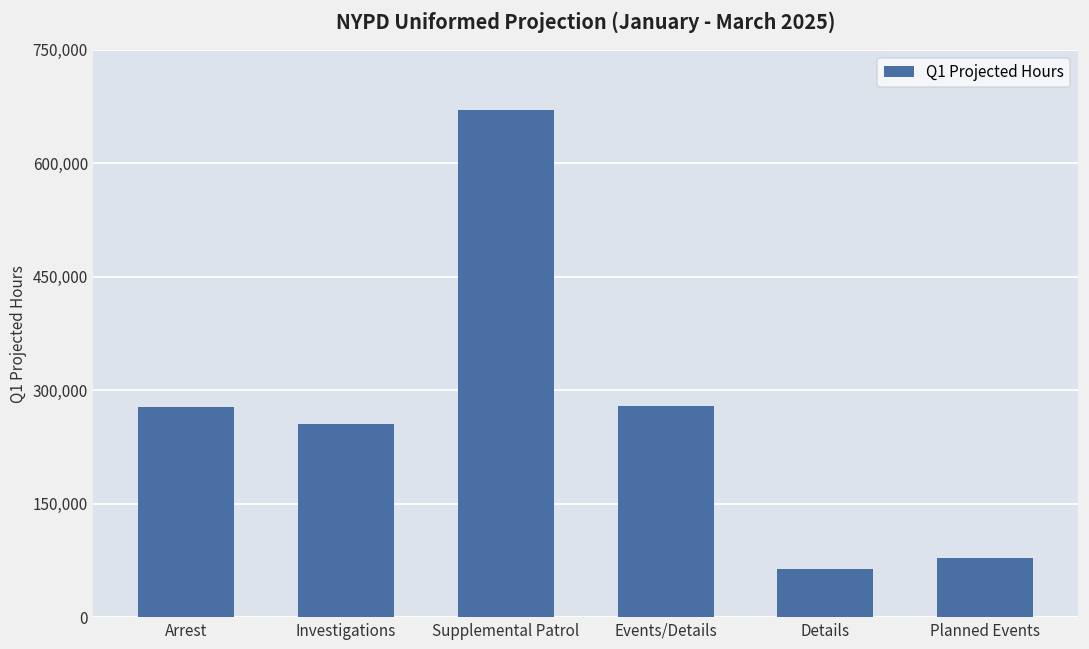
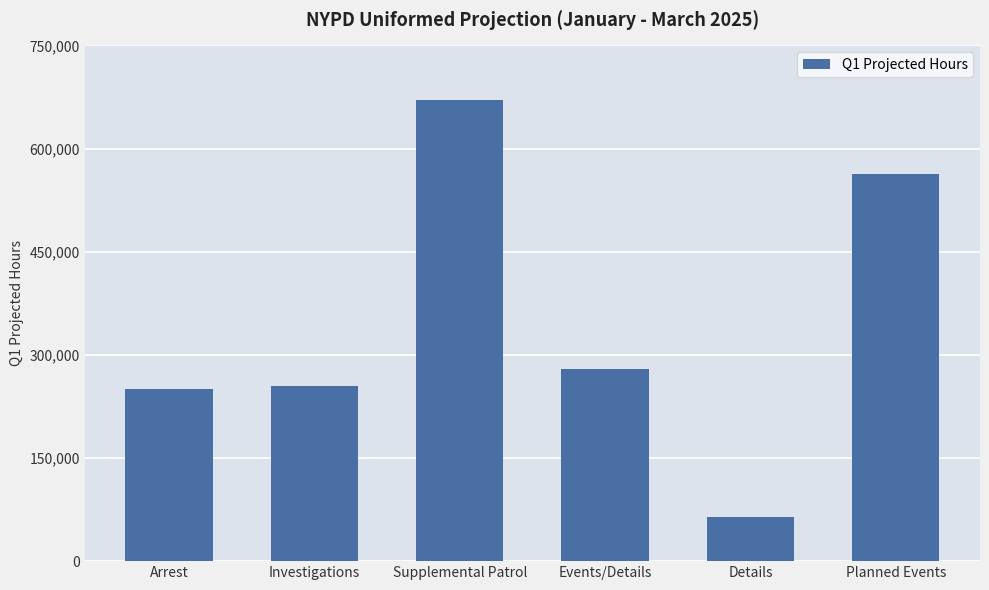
  {
-   "Arrest": "280,000",
+   "Arrest": "250,000",
    "Investigations": "250,000",
    "Supplemental Patrol": "670,000",
    "Events/Details": "280,000",
    "Details": "60,000",
-   "Planned Events": "80,000"
+   "Planned Events": "560,000"
  }
